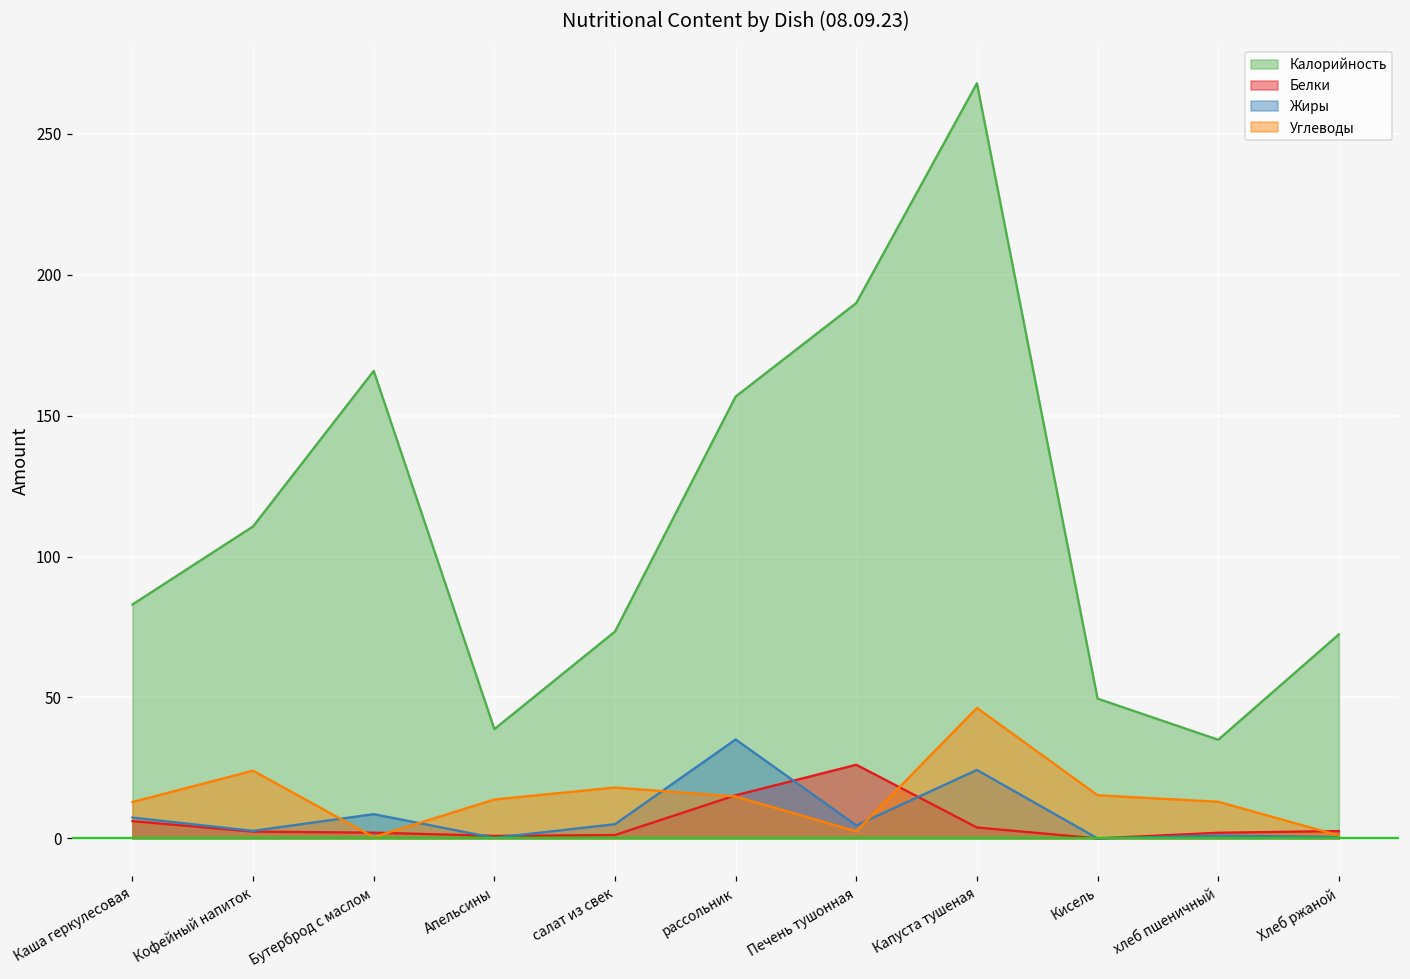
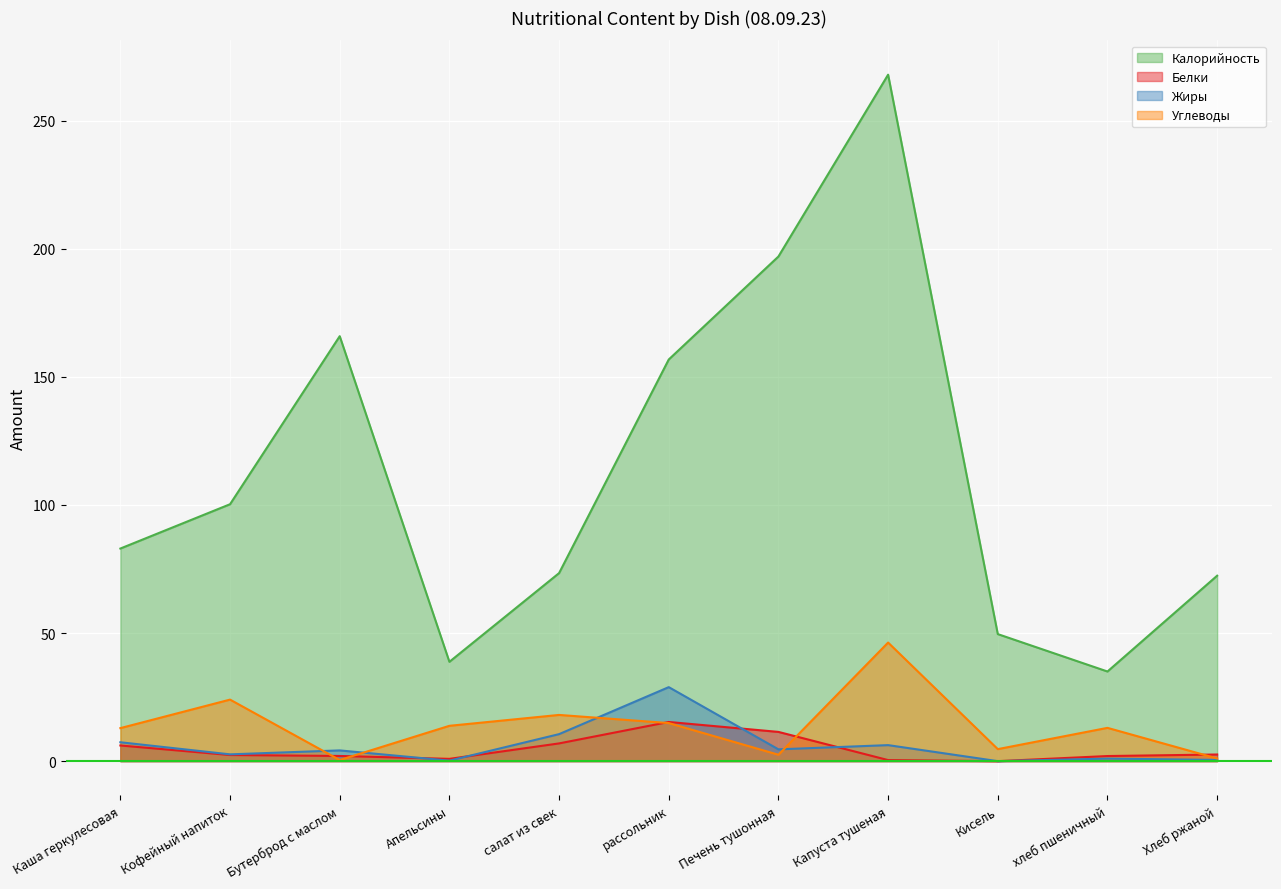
  {
    "Калорийность": {
      "Каша геркулесовая": 83,
-     "Кофейный напиток": 111,
+     "Кофейный напиток": 100,
      "Бутерброд с маслом": 166,
      "Апельсины": 39,
      "салат из свек": 73,
      "рассольник": 157,
-     "Печень тушонная": 190,
+     "Печень тушонная": 197,
      "Капуста тушеная": 268,
      "Кисель": 50,
      "хлеб пшеничный": 35,
      "Хлеб ржаной": 72
    },
    "Белки": {
      "Каша геркулесовая": 6,
      "Бутерброд с маслом": 2,
-     "салат из свек": 1,
-     "Печень тушонная": 26,
-     "Капуста тушеная": 4,
+     "салат из свек": 7,
+     "Печень тушонная": 11,
+     "Капуста тушеная": 0,
      "хлеб пшеничный": 2,
      "Хлеб ржаной": 3
    },
    "Жиры": {
      "Каша геркулесовая": 7,
-     "Бутерброд с маслом": 9,
-     "салат из свек": 5,
-     "рассольник": 35,
+     "Бутерброд с маслом": 4,
+     "салат из свек": 11,
+     "рассольник": 29,
      "Печень тушонная": 5,
-     "Капуста тушеная": 24,
+     "Капуста тушеная": 6,
      "хлеб пшеничный": 1
    },
    "Углеводы": {
      "Каша геркулесовая": 13,
      "Кофейный напиток": 24,
      "Бутерброд с маслом": 0,
      "Апельсины": 14,
      "салат из свек": 18,
      "Печень тушонная": 3,
      "Капуста тушеная": 46,
-     "Кисель": 15,
+     "Кисель": 5,
      "хлеб пшеничный": 13
    }
  }
